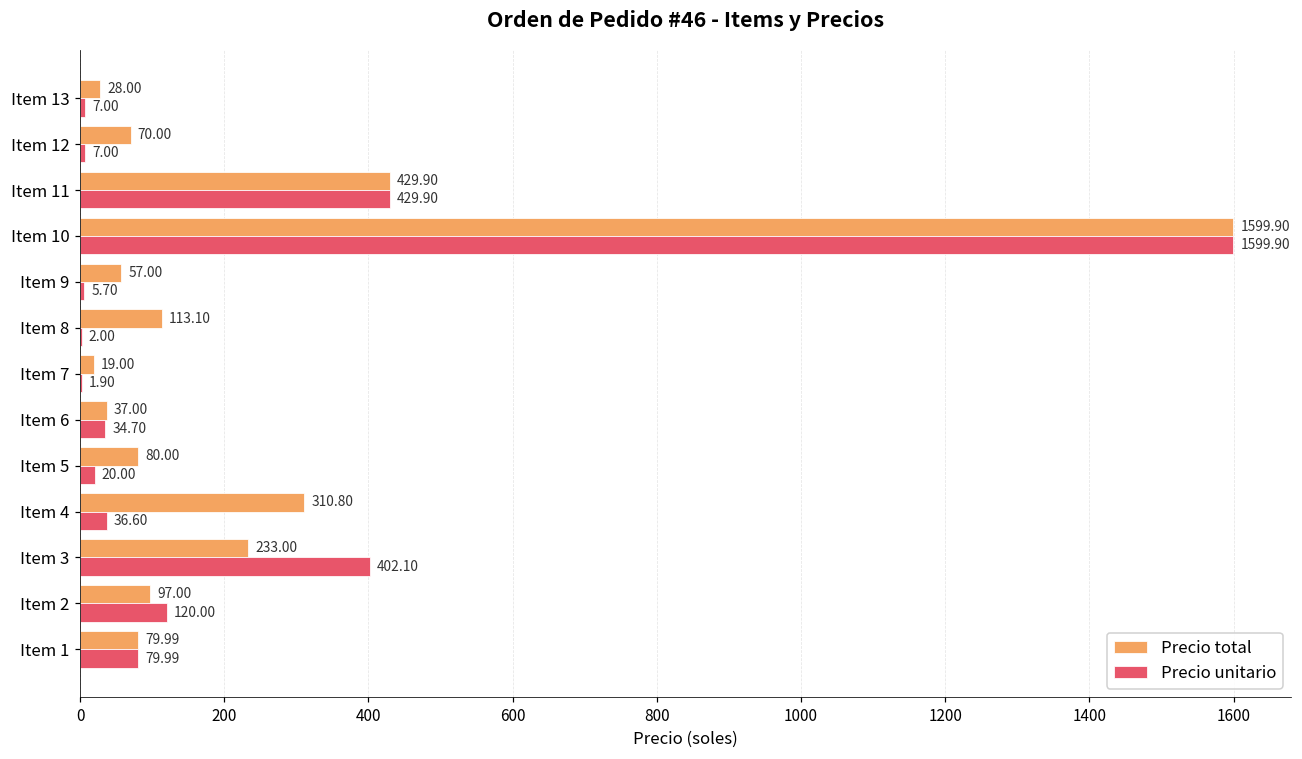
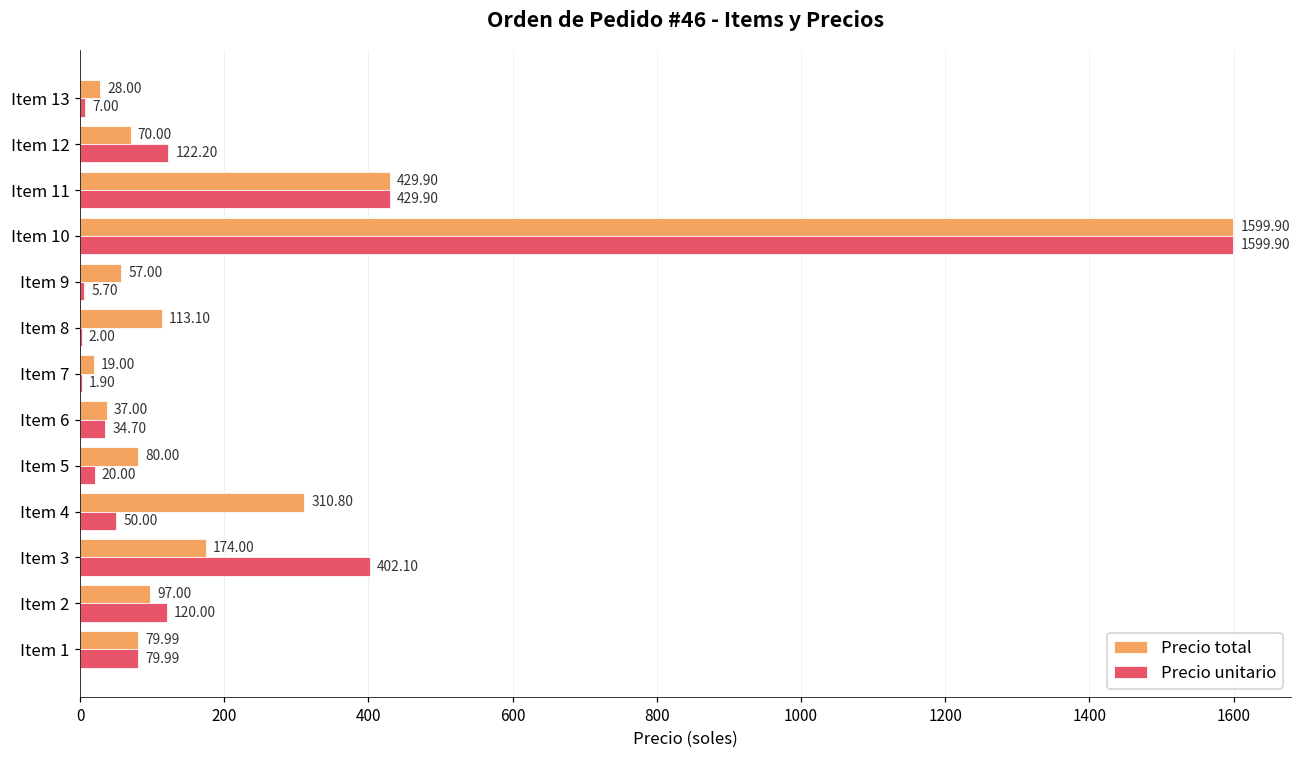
  {
    "Precio total": {
      "Item 13": 28.00,
      "Item 12": 70.00,
      "Item 11": 429.90,
      "Item 10": 1599.90,
      "Item 9": 57.00,
      "Item 8": 113.10,
      "Item 7": 19.00,
      "Item 6": 37.00,
      "Item 5": 80.00,
      "Item 4": 310.80,
-     "Item 3": 233.00,
+     "Item 3": 174.00,
      "Item 2": 97.00,
      "Item 1": 79.99
    },
    "Precio unitario": {
      "Item 13": 7.00,
-     "Item 12": 7.00,
+     "Item 12": 122.20,
      "Item 11": 429.90,
      "Item 10": 1599.90,
      "Item 9": 5.70,
      "Item 8": 2.00,
      "Item 7": 1.90,
      "Item 6": 34.70,
      "Item 5": 20.00,
-     "Item 4": 36.60,
+     "Item 4": 50.00,
      "Item 3": 402.10,
      "Item 2": 120.00,
      "Item 1": 79.99
    }
  }
